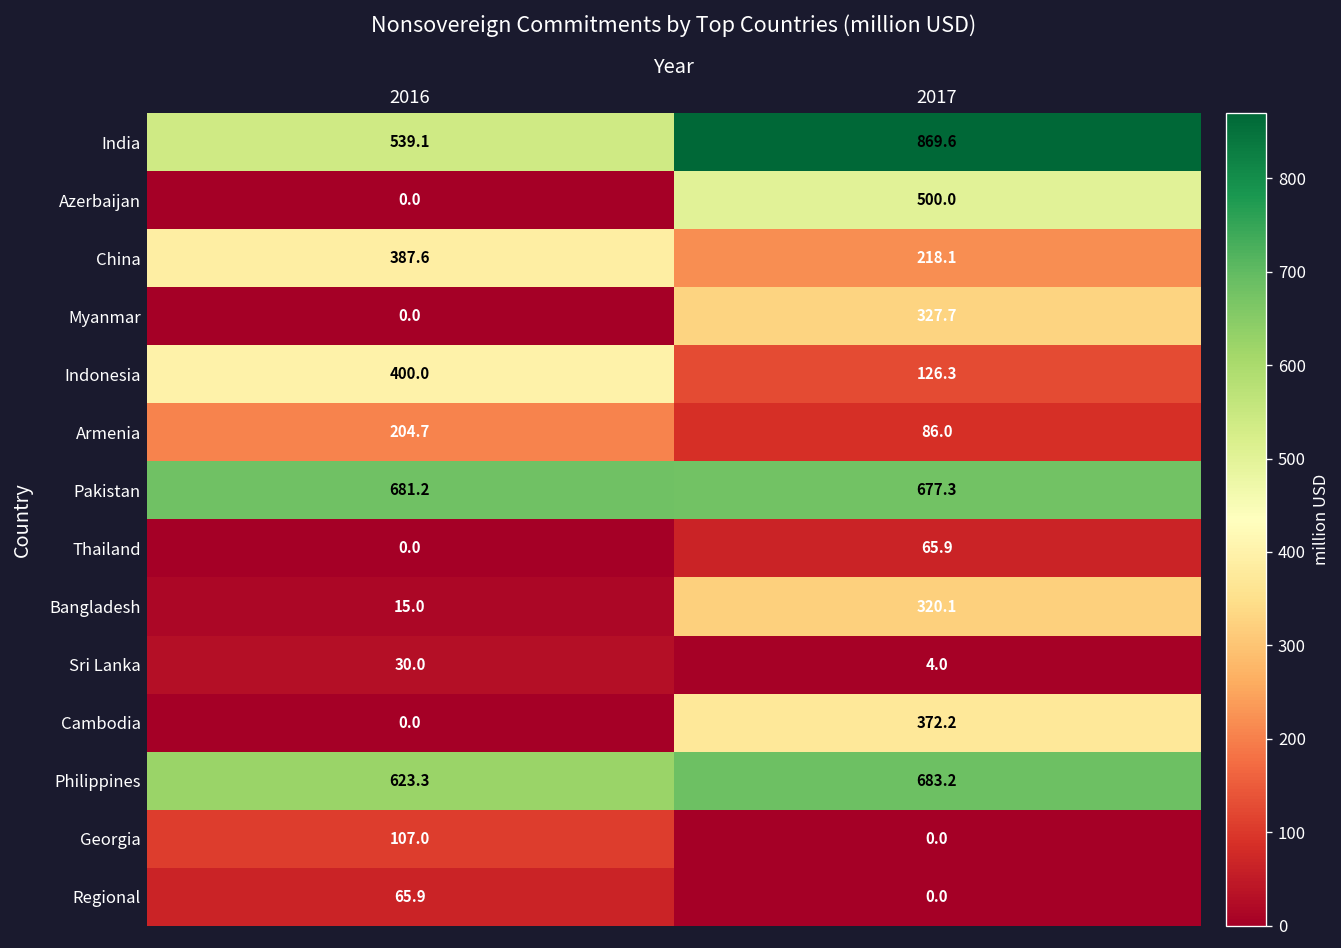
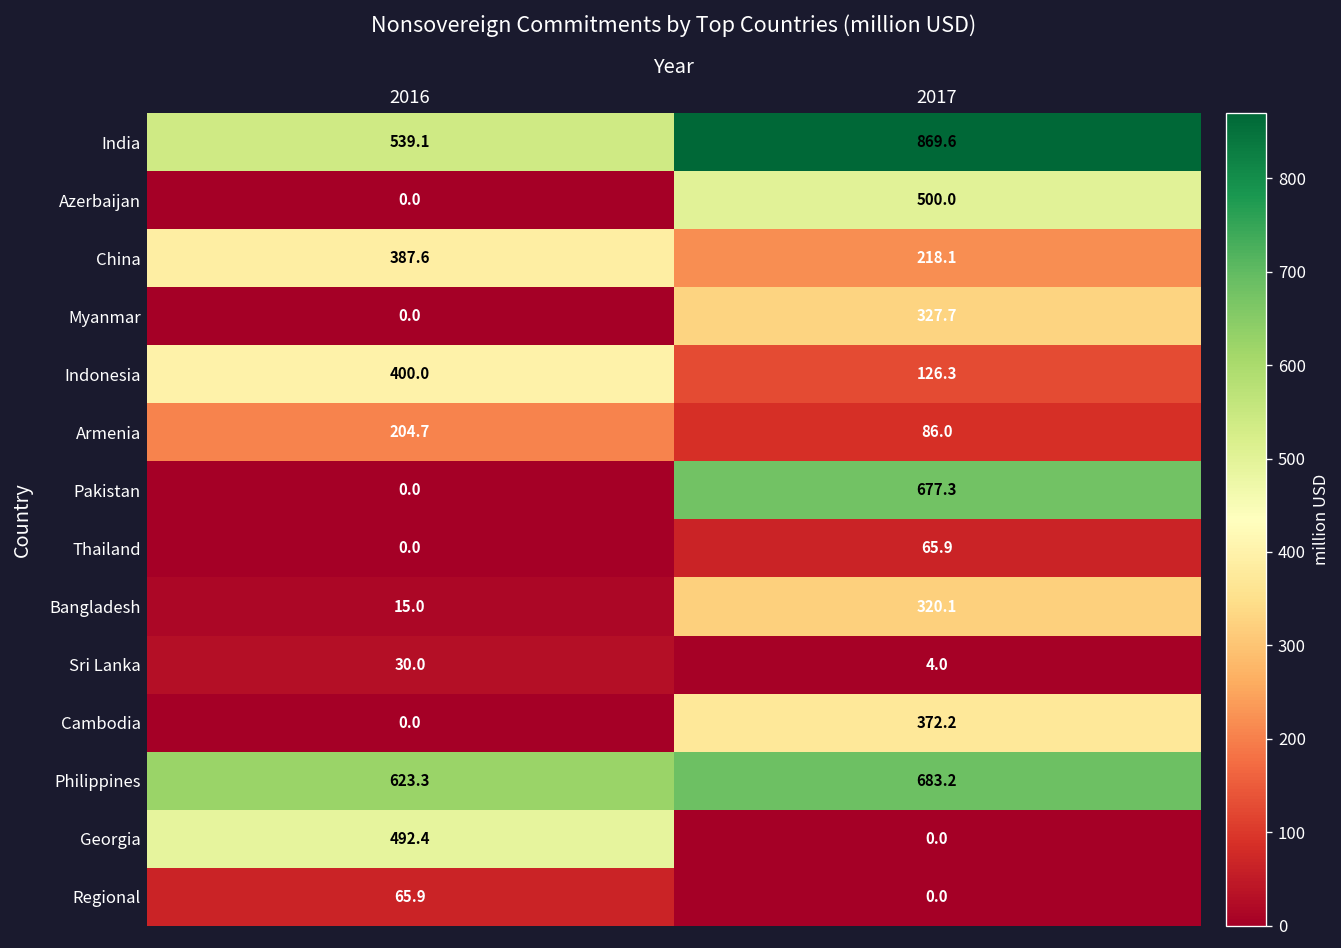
  {
    "India": {
      "2016": 539.1,
      "2017": 869.6
    },
    "Azerbaijan": {
      "2016": 0.0,
      "2017": 500.0
    },
    "China": {
      "2016": 387.6,
      "2017": 218.1
    },
    "Myanmar": {
      "2016": 0.0,
      "2017": 327.7
    },
    "Indonesia": {
      "2016": 400.0,
      "2017": 126.3
    },
    "Armenia": {
      "2016": 204.7,
      "2017": 86.0
    },
    "Pakistan": {
-     "2016": 681.2,
+     "2016": 0.0,
      "2017": 677.3
    },
    "Thailand": {
      "2016": 0.0,
      "2017": 65.9
    },
    "Bangladesh": {
      "2016": 15.0,
      "2017": 320.1
    },
    "Sri Lanka": {
      "2016": 30.0,
      "2017": 4.0
    },
    "Cambodia": {
      "2016": 0.0,
      "2017": 372.2
    },
    "Philippines": {
      "2016": 623.3,
      "2017": 683.2
    },
    "Georgia": {
-     "2016": 107.0,
+     "2016": 492.4,
      "2017": 0.0
    },
    "Regional": {
      "2016": 65.9,
      "2017": 0.0
    }
  }
